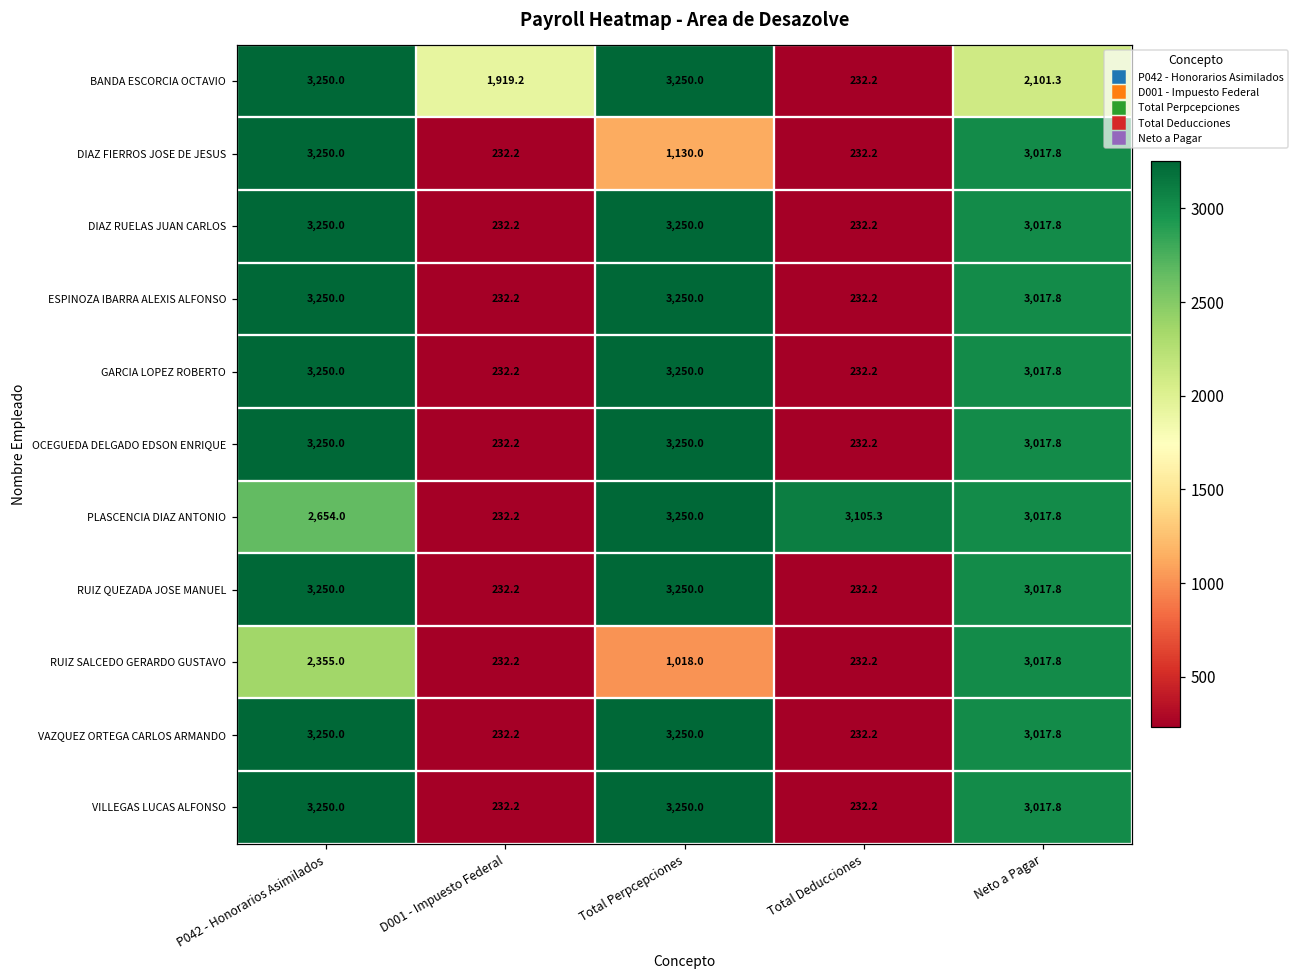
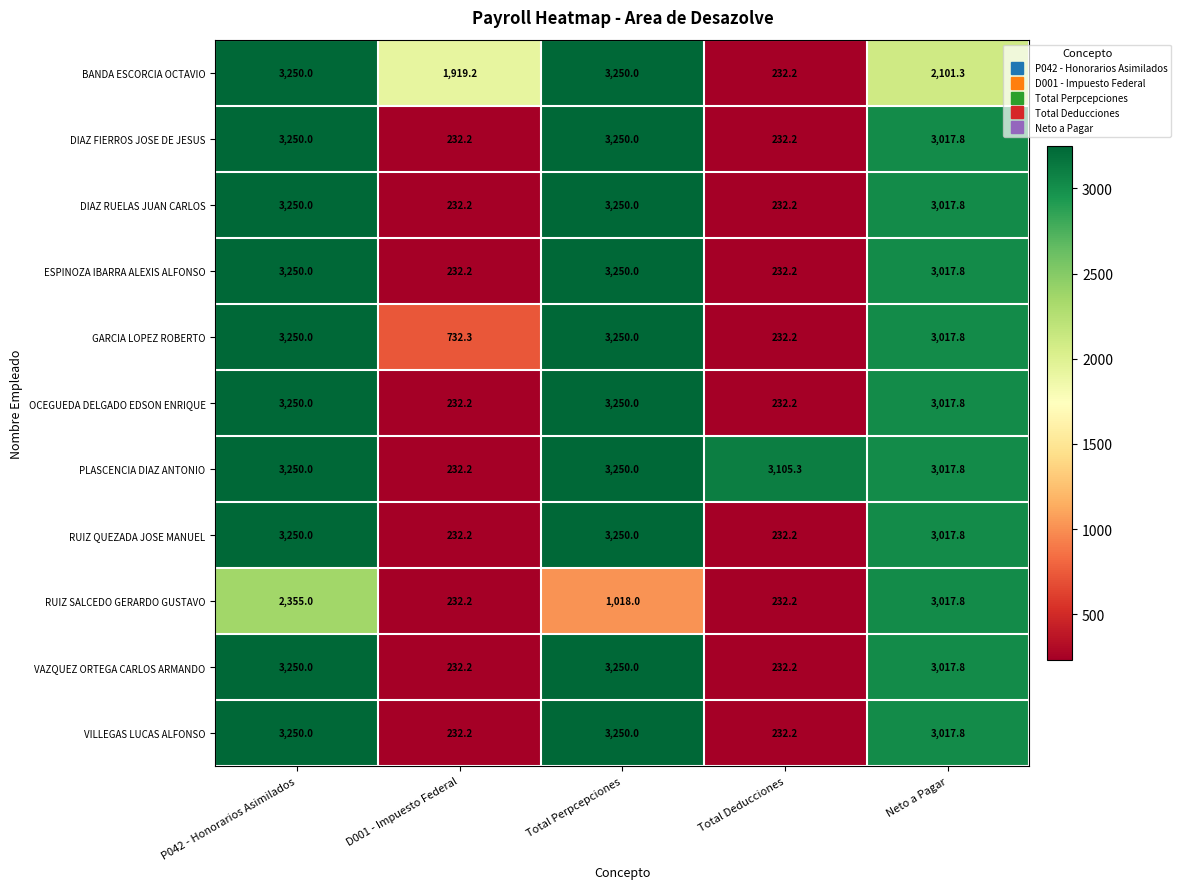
  {
    "BANDA ESCORCIA OCTAVIO": {
      "P042 - Honorarios Asimilados": "3,250.0",
      "D001 - Impuesto Federal": "1,919.2",
      "Total Perpcepciones": "3,250.0",
      "Total Deducciones": "232.2",
      "Neto a Pagar": "2,101.3"
    },
    "DIAZ FIERROS JOSE DE JESUS": {
      "P042 - Honorarios Asimilados": "3,250.0",
      "D001 - Impuesto Federal": "232.2",
-     "Total Perpcepciones": "1,130.0",
+     "Total Perpcepciones": "3,250.0",
      "Total Deducciones": "232.2",
      "Neto a Pagar": "3,017.8"
    },
    "DIAZ RUELAS JUAN CARLOS": {
      "P042 - Honorarios Asimilados": "3,250.0",
      "D001 - Impuesto Federal": "232.2",
      "Total Perpcepciones": "3,250.0",
      "Total Deducciones": "232.2",
      "Neto a Pagar": "3,017.8"
    },
    "ESPINOZA IBARRA ALEXIS ALFONSO": {
      "P042 - Honorarios Asimilados": "3,250.0",
      "D001 - Impuesto Federal": "232.2",
      "Total Perpcepciones": "3,250.0",
      "Total Deducciones": "232.2",
      "Neto a Pagar": "3,017.8"
    },
    "GARCIA LOPEZ ROBERTO": {
      "P042 - Honorarios Asimilados": "3,250.0",
-     "D001 - Impuesto Federal": "232.2",
+     "D001 - Impuesto Federal": "732.3",
      "Total Perpcepciones": "3,250.0",
      "Total Deducciones": "232.2",
      "Neto a Pagar": "3,017.8"
    },
    "OCEGUEDA DELGADO EDSON ENRIQUE": {
      "P042 - Honorarios Asimilados": "3,250.0",
      "D001 - Impuesto Federal": "232.2",
      "Total Perpcepciones": "3,250.0",
      "Total Deducciones": "232.2",
      "Neto a Pagar": "3,017.8"
    },
    "PLASCENCIA DIAZ ANTONIO": {
-     "P042 - Honorarios Asimilados": "2,654.0",
+     "P042 - Honorarios Asimilados": "3,250.0",
      "D001 - Impuesto Federal": "232.2",
      "Total Perpcepciones": "3,250.0",
      "Total Deducciones": "3,105.3",
      "Neto a Pagar": "3,017.8"
    },
    "RUIZ QUEZADA JOSE MANUEL": {
      "P042 - Honorarios Asimilados": "3,250.0",
      "D001 - Impuesto Federal": "232.2",
      "Total Perpcepciones": "3,250.0",
      "Total Deducciones": "232.2",
      "Neto a Pagar": "3,017.8"
    },
    "RUIZ SALCEDO GERARDO GUSTAVO": {
      "P042 - Honorarios Asimilados": "2,355.0",
      "D001 - Impuesto Federal": "232.2",
      "Total Perpcepciones": "1,018.0",
      "Total Deducciones": "232.2",
      "Neto a Pagar": "3,017.8"
    },
    "VAZQUEZ ORTEGA CARLOS ARMANDO": {
      "P042 - Honorarios Asimilados": "3,250.0",
      "D001 - Impuesto Federal": "232.2",
      "Total Perpcepciones": "3,250.0",
      "Total Deducciones": "232.2",
      "Neto a Pagar": "3,017.8"
    },
    "VILLEGAS LUCAS ALFONSO": {
      "P042 - Honorarios Asimilados": "3,250.0",
      "D001 - Impuesto Federal": "232.2",
      "Total Perpcepciones": "3,250.0",
      "Total Deducciones": "232.2",
      "Neto a Pagar": "3,017.8"
    }
  }
